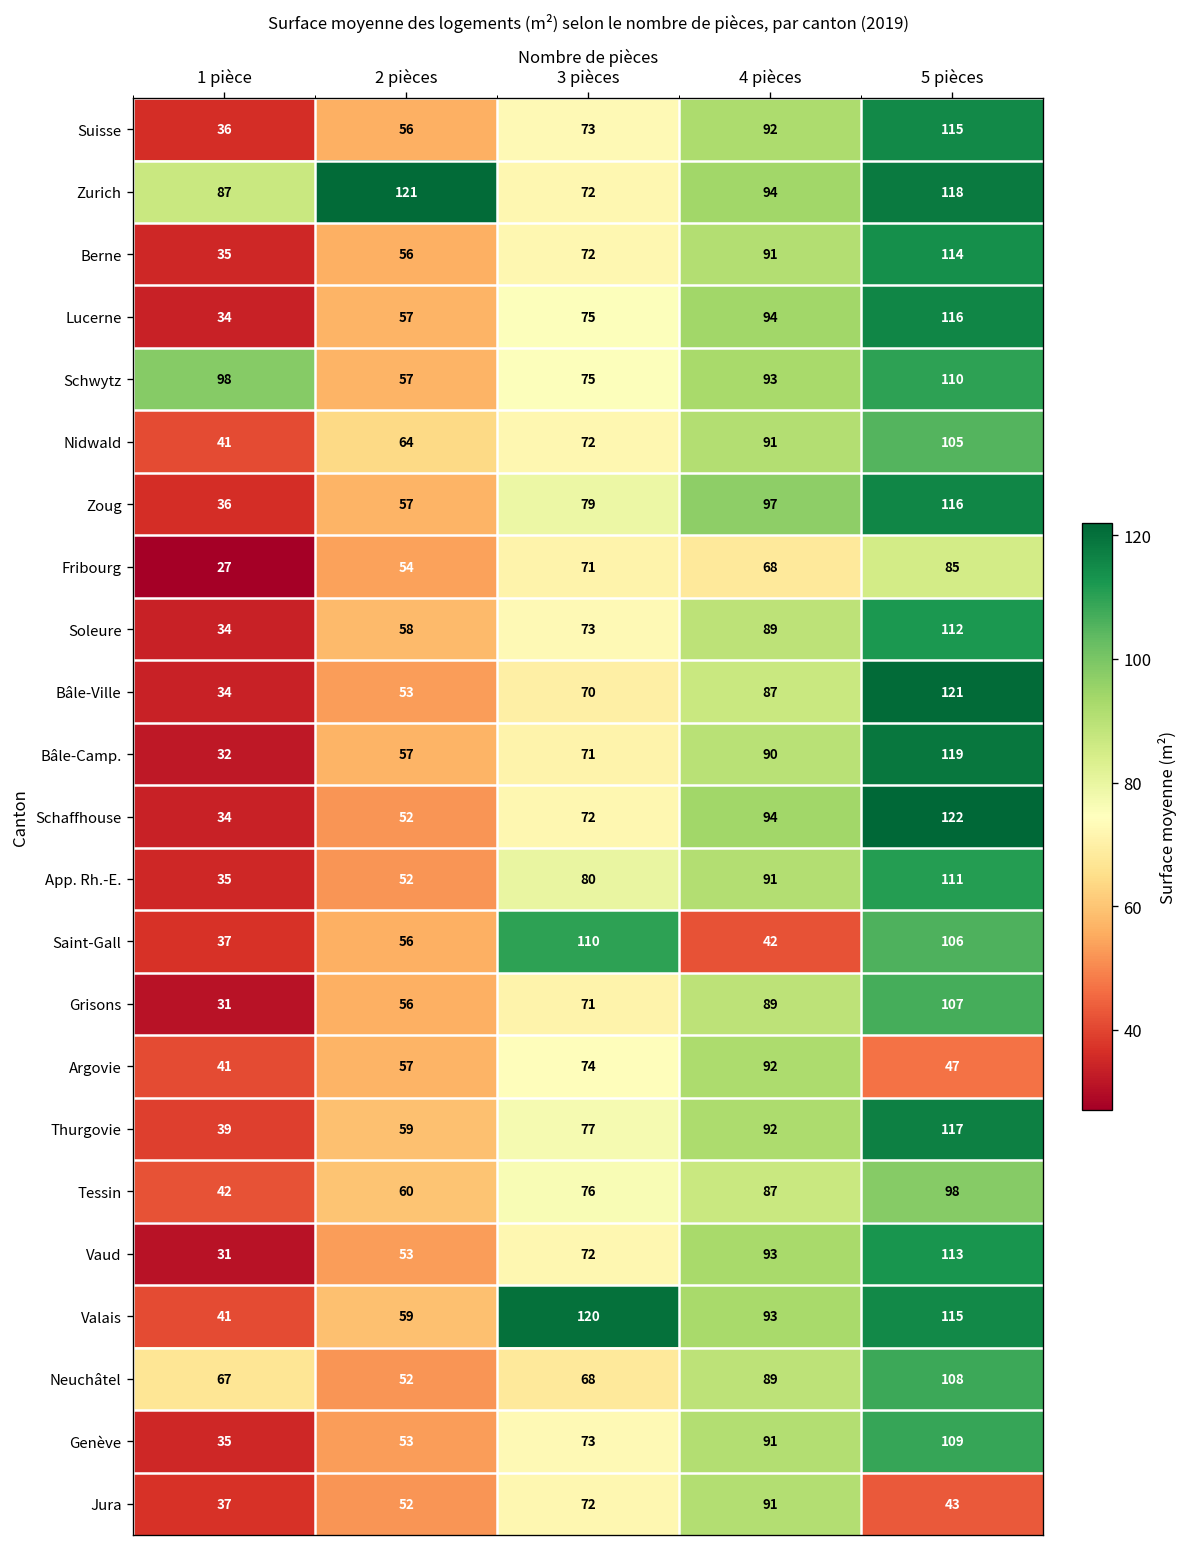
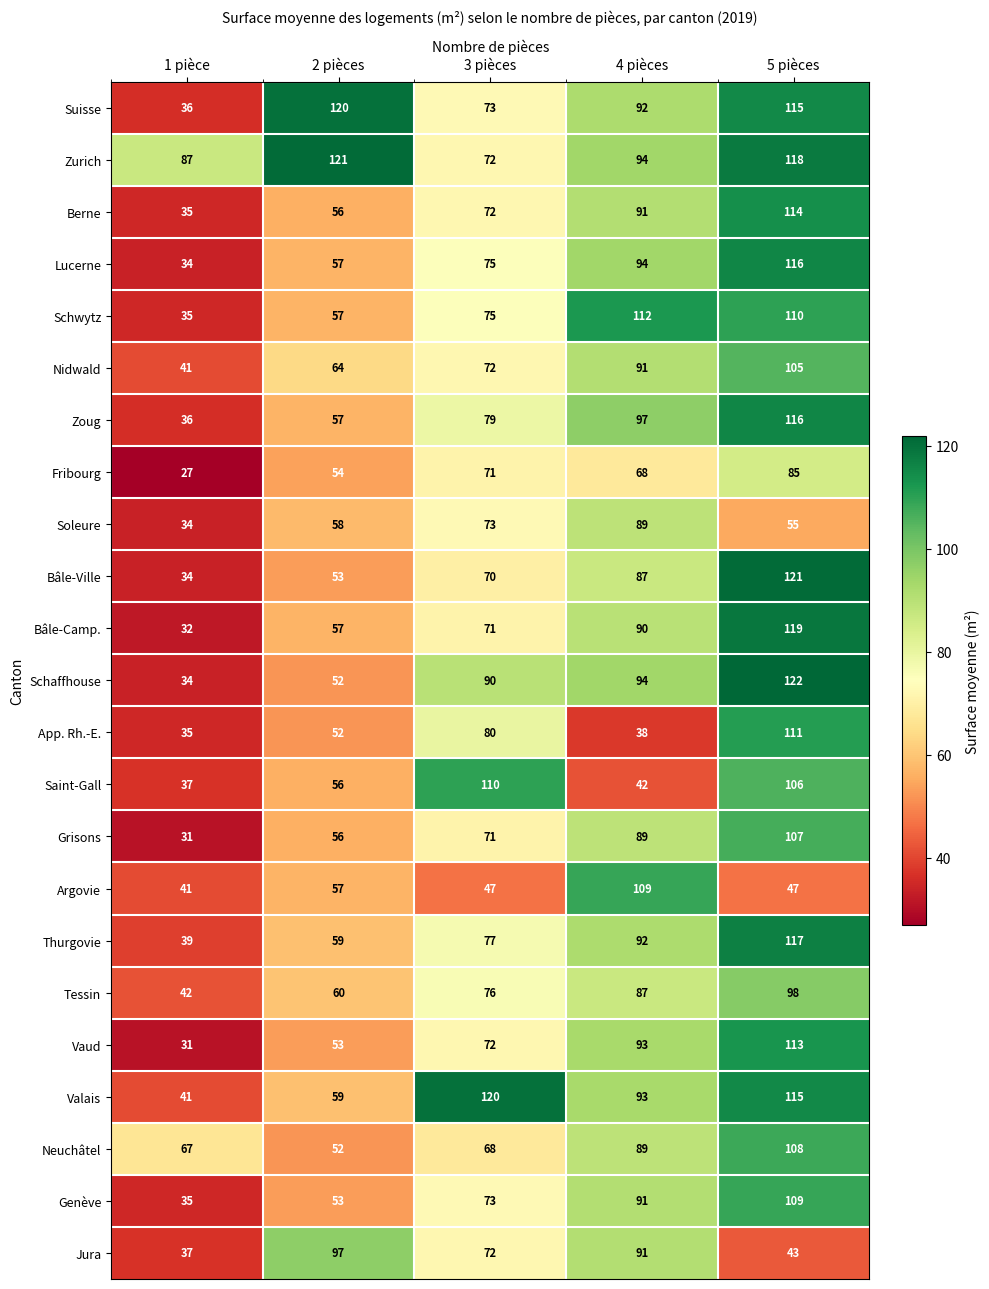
  {
    "Suisse": {
      "1 pièce": 36,
-     "2 pièces": 56,
+     "2 pièces": 120,
      "3 pièces": 73,
      "4 pièces": 92,
      "5 pièces": 115
    },
    "Zurich": {
      "1 pièce": 87,
      "2 pièces": 121,
      "3 pièces": 72,
      "4 pièces": 94,
      "5 pièces": 118
    },
    "Berne": {
      "1 pièce": 35,
      "2 pièces": 56,
      "3 pièces": 72,
      "4 pièces": 91,
      "5 pièces": 114
    },
    "Lucerne": {
      "1 pièce": 34,
      "2 pièces": 57,
      "3 pièces": 75,
      "4 pièces": 94,
      "5 pièces": 116
    },
    "Schwytz": {
-     "1 pièce": 98,
+     "1 pièce": 35,
      "2 pièces": 57,
      "3 pièces": 75,
-     "4 pièces": 93,
+     "4 pièces": 112,
      "5 pièces": 110
    },
    "Nidwald": {
      "1 pièce": 41,
      "2 pièces": 64,
      "3 pièces": 72,
      "4 pièces": 91,
      "5 pièces": 105
    },
    "Zoug": {
      "1 pièce": 36,
      "2 pièces": 57,
      "3 pièces": 79,
      "4 pièces": 97,
      "5 pièces": 116
    },
    "Fribourg": {
      "1 pièce": 27,
      "2 pièces": 54,
      "3 pièces": 71,
      "4 pièces": 68,
      "5 pièces": 85
    },
    "Soleure": {
      "1 pièce": 34,
      "2 pièces": 58,
      "3 pièces": 73,
      "4 pièces": 89,
-     "5 pièces": 112
+     "5 pièces": 55
    },
    "Bâle-Ville": {
      "1 pièce": 34,
      "2 pièces": 53,
      "3 pièces": 70,
      "4 pièces": 87,
      "5 pièces": 121
    },
    "Bâle-Camp.": {
      "1 pièce": 32,
      "2 pièces": 57,
      "3 pièces": 71,
      "4 pièces": 90,
      "5 pièces": 119
    },
    "Schaffhouse": {
      "1 pièce": 34,
      "2 pièces": 52,
-     "3 pièces": 72,
+     "3 pièces": 90,
      "4 pièces": 94,
      "5 pièces": 122
    },
    "App. Rh.-E.": {
      "1 pièce": 35,
      "2 pièces": 52,
      "3 pièces": 80,
-     "4 pièces": 91,
+     "4 pièces": 38,
      "5 pièces": 111
    },
    "Saint-Gall": {
      "1 pièce": 37,
      "2 pièces": 56,
      "3 pièces": 110,
      "4 pièces": 42,
      "5 pièces": 106
    },
    "Grisons": {
      "1 pièce": 31,
      "2 pièces": 56,
      "3 pièces": 71,
      "4 pièces": 89,
      "5 pièces": 107
    },
    "Argovie": {
      "1 pièce": 41,
      "2 pièces": 57,
-     "3 pièces": 74,
-     "4 pièces": 92,
+     "3 pièces": 47,
+     "4 pièces": 109,
      "5 pièces": 47
    },
    "Thurgovie": {
      "1 pièce": 39,
      "2 pièces": 59,
      "3 pièces": 77,
      "4 pièces": 92,
      "5 pièces": 117
    },
    "Tessin": {
      "1 pièce": 42,
      "2 pièces": 60,
      "3 pièces": 76,
      "4 pièces": 87,
      "5 pièces": 98
    },
    "Vaud": {
      "1 pièce": 31,
      "2 pièces": 53,
      "3 pièces": 72,
      "4 pièces": 93,
      "5 pièces": 113
    },
    "Valais": {
      "1 pièce": 41,
      "2 pièces": 59,
      "3 pièces": 120,
      "4 pièces": 93,
      "5 pièces": 115
    },
    "Neuchâtel": {
      "1 pièce": 67,
      "2 pièces": 52,
      "3 pièces": 68,
      "4 pièces": 89,
      "5 pièces": 108
    },
    "Genève": {
      "1 pièce": 35,
      "2 pièces": 53,
      "3 pièces": 73,
      "4 pièces": 91,
      "5 pièces": 109
    },
    "Jura": {
      "1 pièce": 37,
-     "2 pièces": 52,
+     "2 pièces": 97,
      "3 pièces": 72,
      "4 pièces": 91,
      "5 pièces": 43
    }
  }
